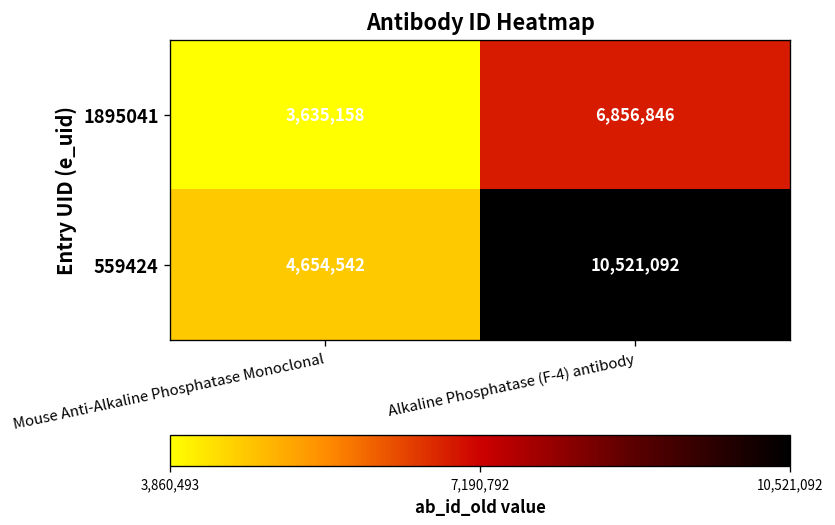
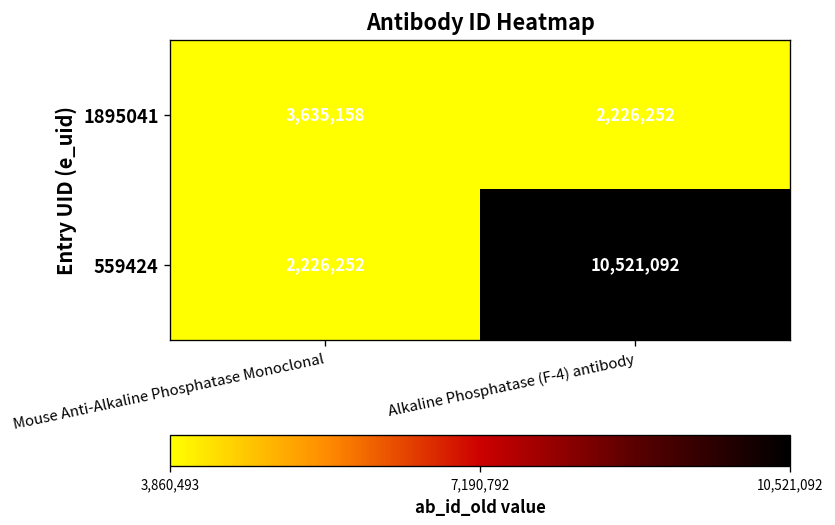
  {
    "1895041": {
      "Mouse Anti-Alkaline Phosphatase Monoclonal": "3,635,158",
-     "Alkaline Phosphatase (F-4) antibody": "6,856,846"
+     "Alkaline Phosphatase (F-4) antibody": "2,226,252"
    },
    "559424": {
-     "Mouse Anti-Alkaline Phosphatase Monoclonal": "4,654,542",
+     "Mouse Anti-Alkaline Phosphatase Monoclonal": "2,226,252",
      "Alkaline Phosphatase (F-4) antibody": "10,521,092"
    }
  }
